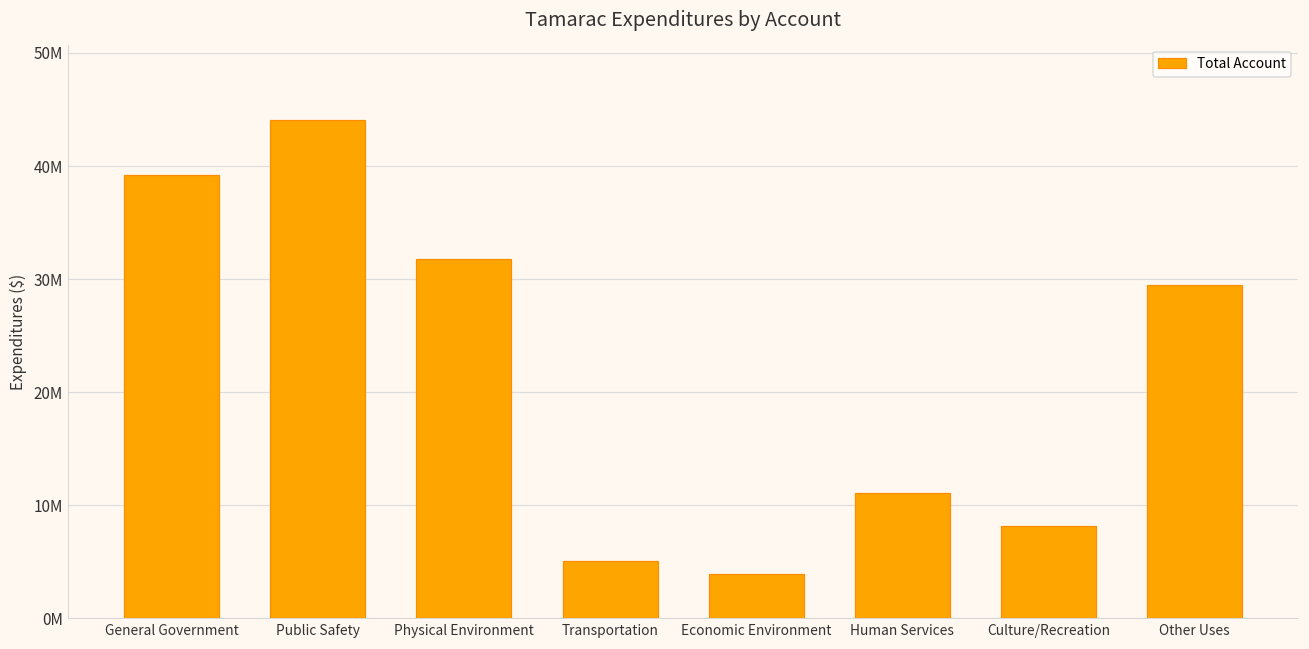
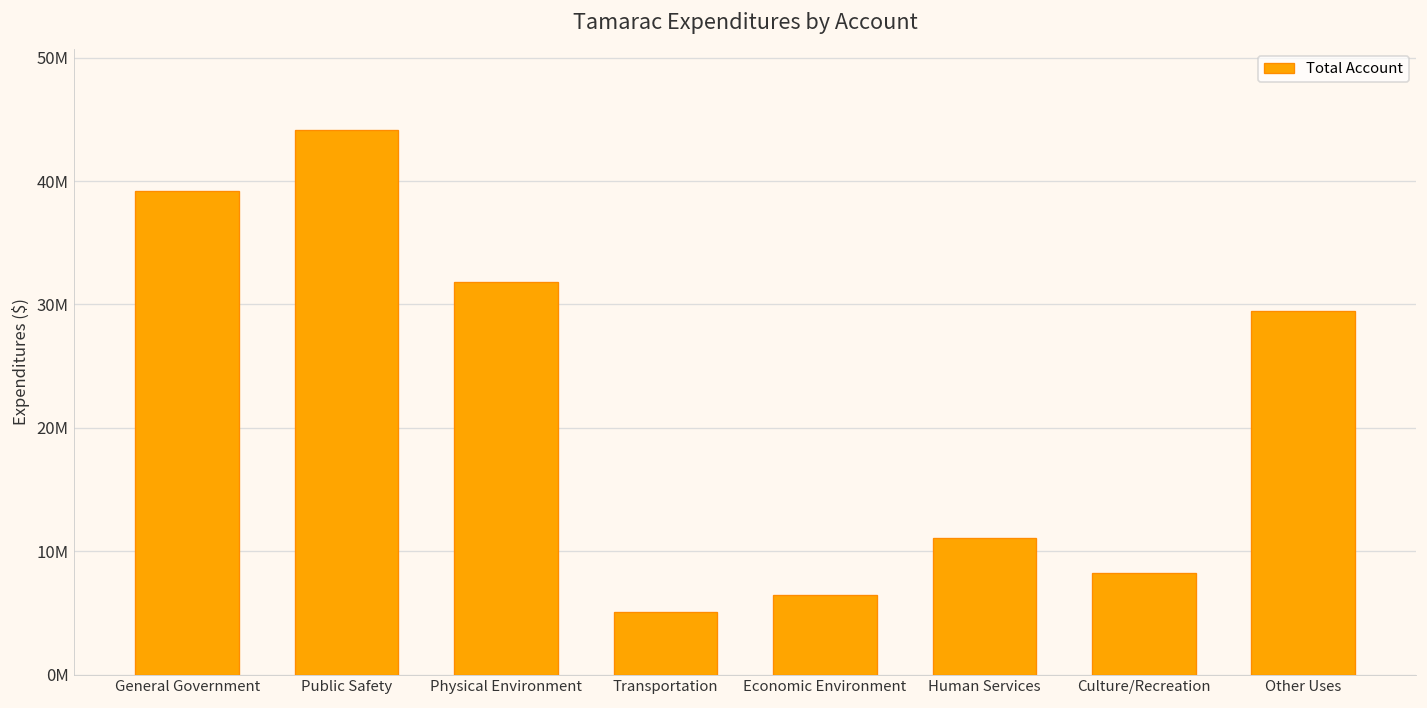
  {
    "General Government": 39200000,
    "Public Safety": 44100000,
    "Physical Environment": 31800000,
    "Transportation": 5100000,
-   "Economic Environment": 4000000,
+   "Economic Environment": 6400000,
    "Human Services": 11100000,
    "Culture/Recreation": 8200000,
    "Other Uses": 29500000
  }
